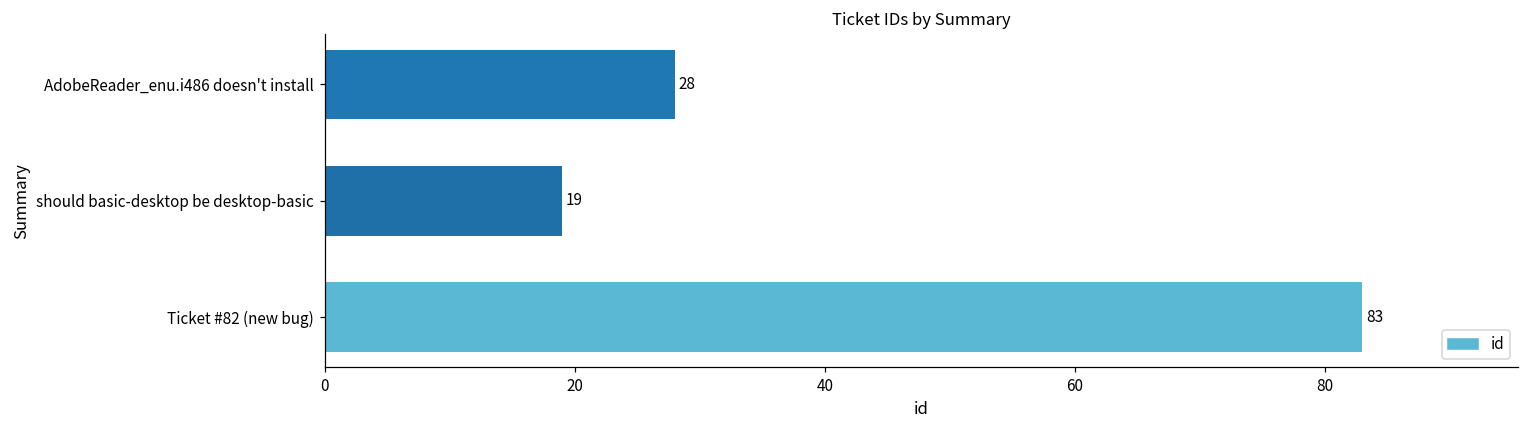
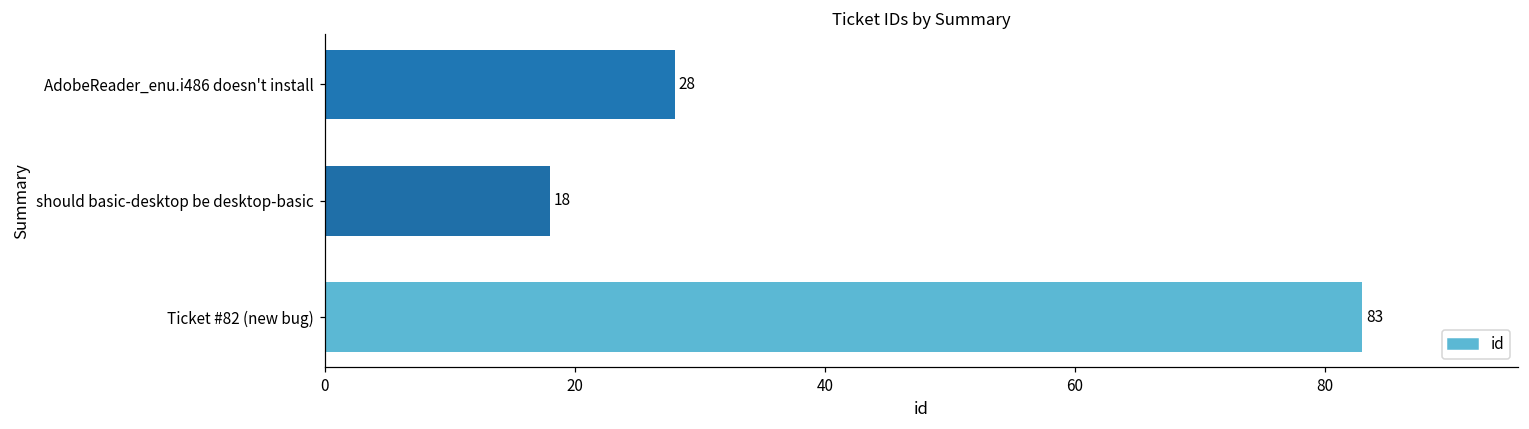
  {
    "AdobeReader_enu.i486 doesn't install": 28,
-   "should basic-desktop be desktop-basic": 19,
+   "should basic-desktop be desktop-basic": 18,
    "Ticket #82 (new bug)": 83
  }
